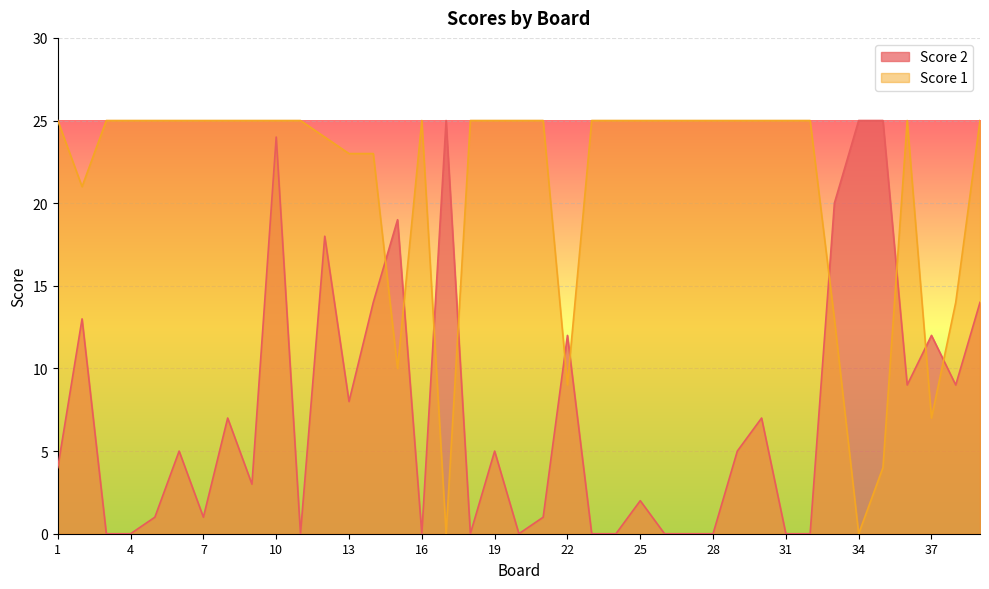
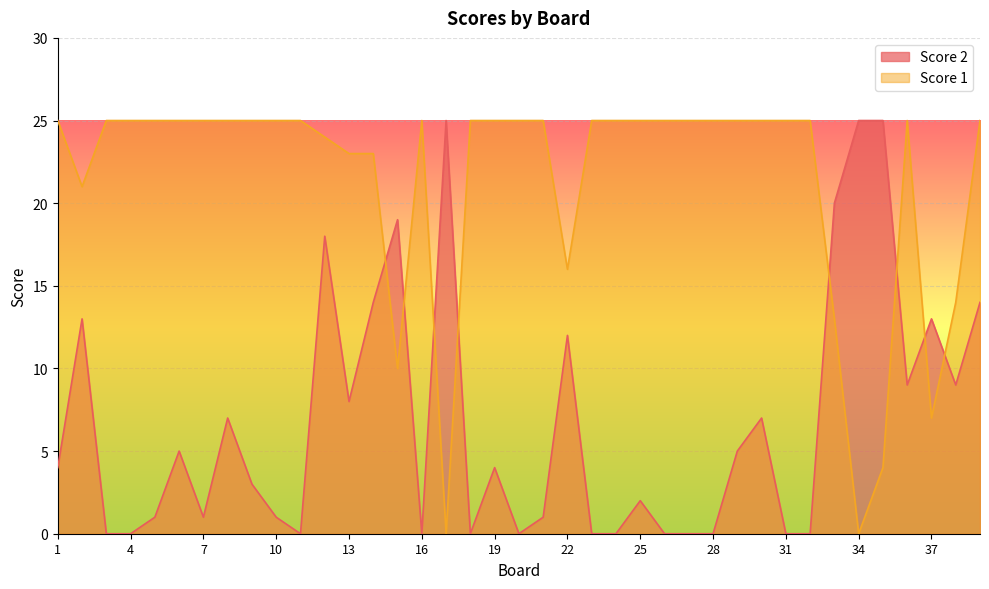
  {
    "Score 2": {
      "1": 4,
      "4": 0,
      "7": 1,
-     "10": 24,
+     "10": 1,
      "13": 8,
      "16": 0,
-     "19": 5,
+     "19": 4,
      "22": 12,
      "25": 2,
      "28": 0,
      "31": 0,
      "34": 25,
-     "37": 12
+     "37": 13
    },
    "Score 1": {
      "1": 25,
      "4": 25,
      "7": 25,
      "10": 25,
      "13": 23,
      "16": 25,
      "19": 25,
-     "22": 9,
+     "22": 16,
      "25": 25,
      "28": 25,
      "31": 25,
      "34": 0,
      "37": 7
    }
  }
